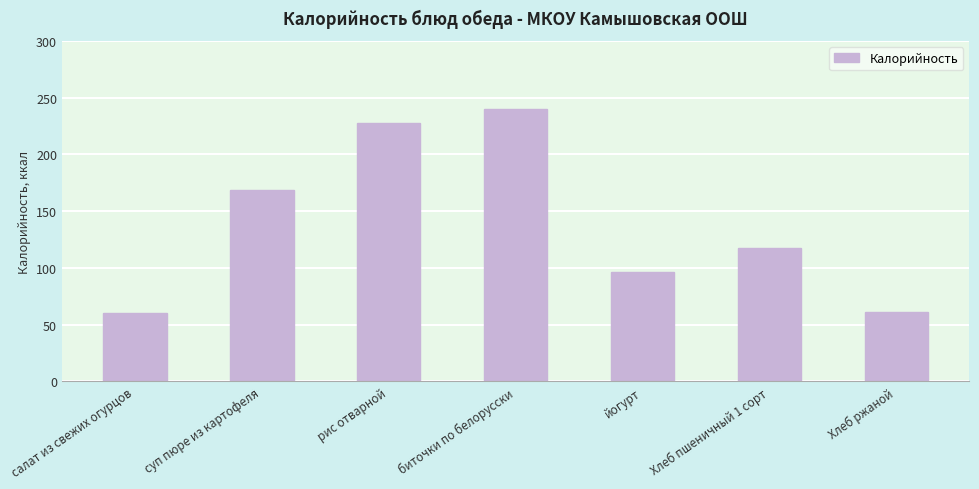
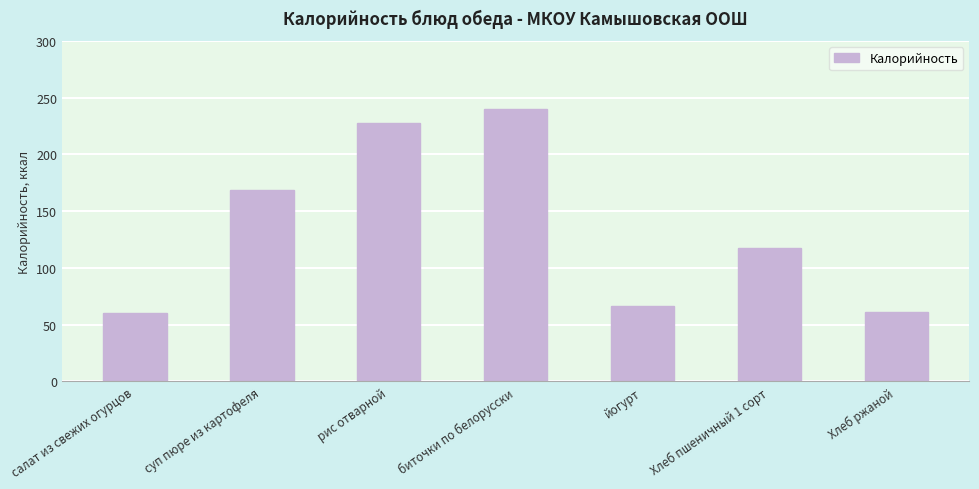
  {
    "салат из свежих огурцов": 60,
    "суп пюре из картофеля": 169,
    "рис отварной": 228,
    "биточки по белорусски": 240,
-   "йогурт": 96,
+   "йогурт": 66,
    "Хлеб пшеничный 1 сорт": 117,
    "Хлеб ржаной": 61
  }
